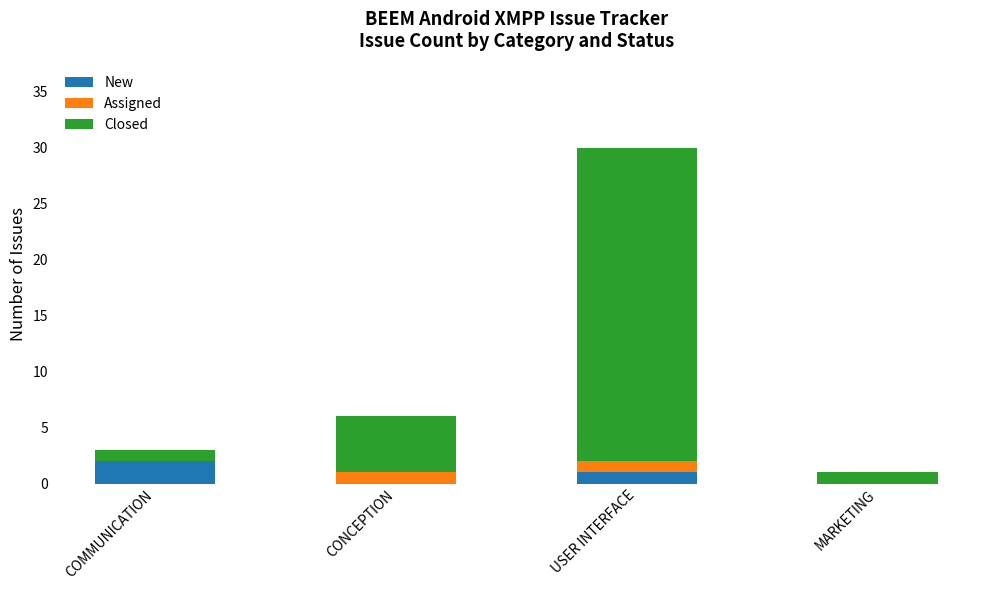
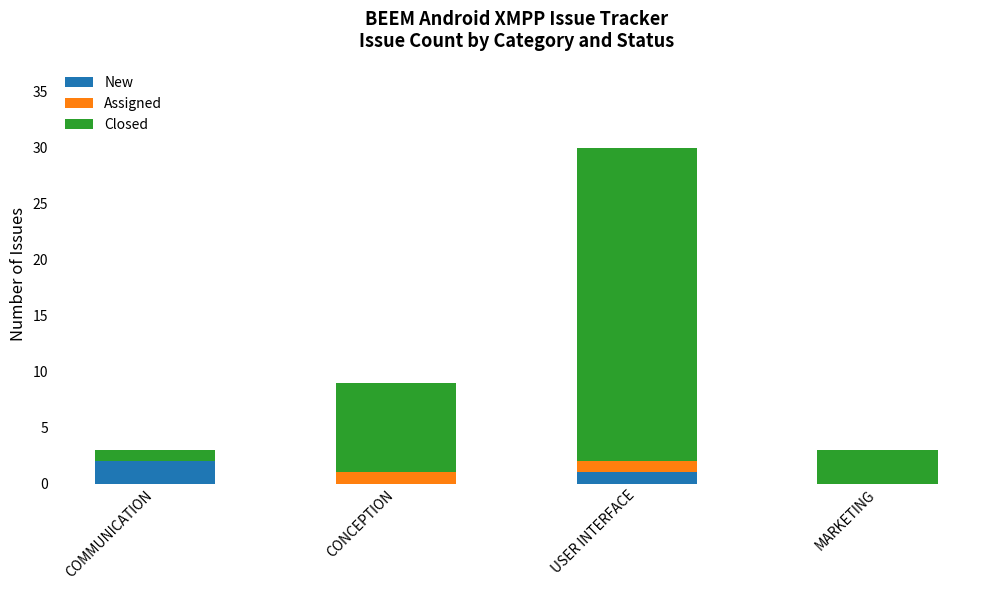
  {
    "New": {
      "COMMUNICATION": 2,
      "CONCEPTION": 0,
      "USER INTERFACE": 1,
      "MARKETING": 0
    },
    "Closed": {
      "COMMUNICATION": 1,
-     "CONCEPTION": 5,
+     "CONCEPTION": 8,
      "USER INTERFACE": 28,
-     "MARKETING": 1
+     "MARKETING": 3
    }
  }
